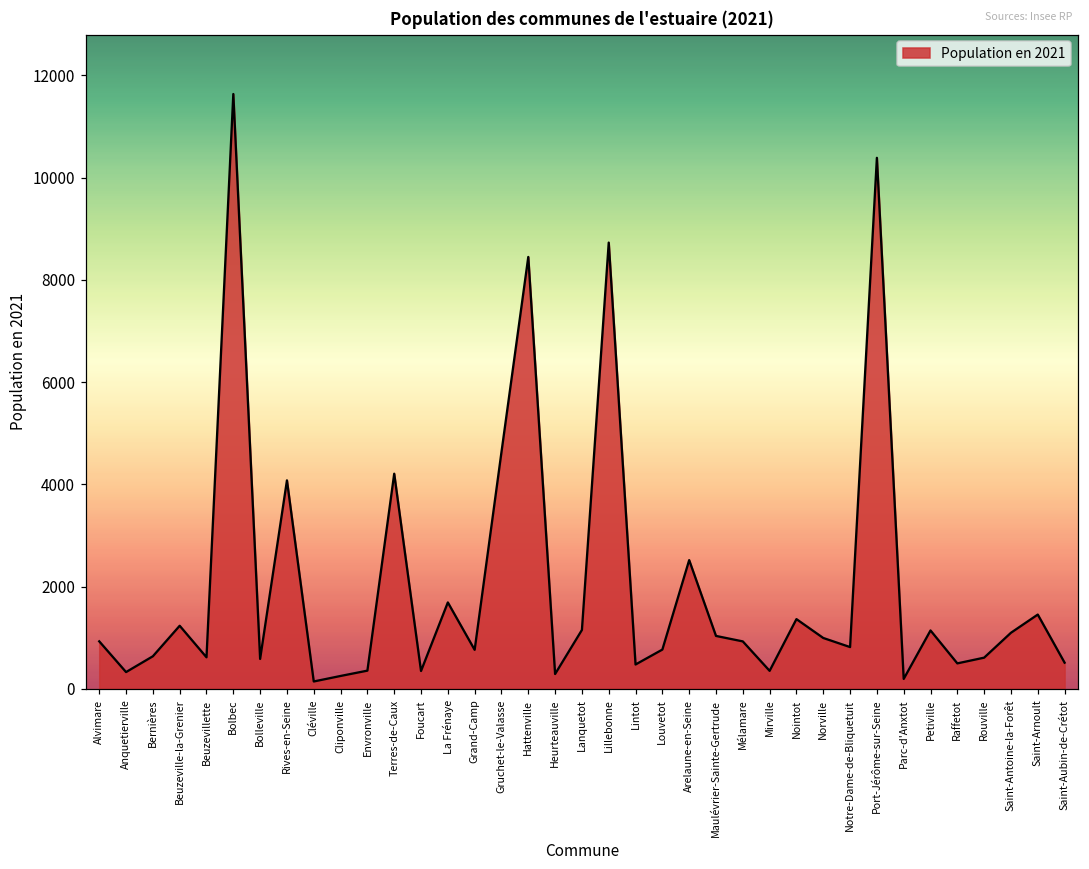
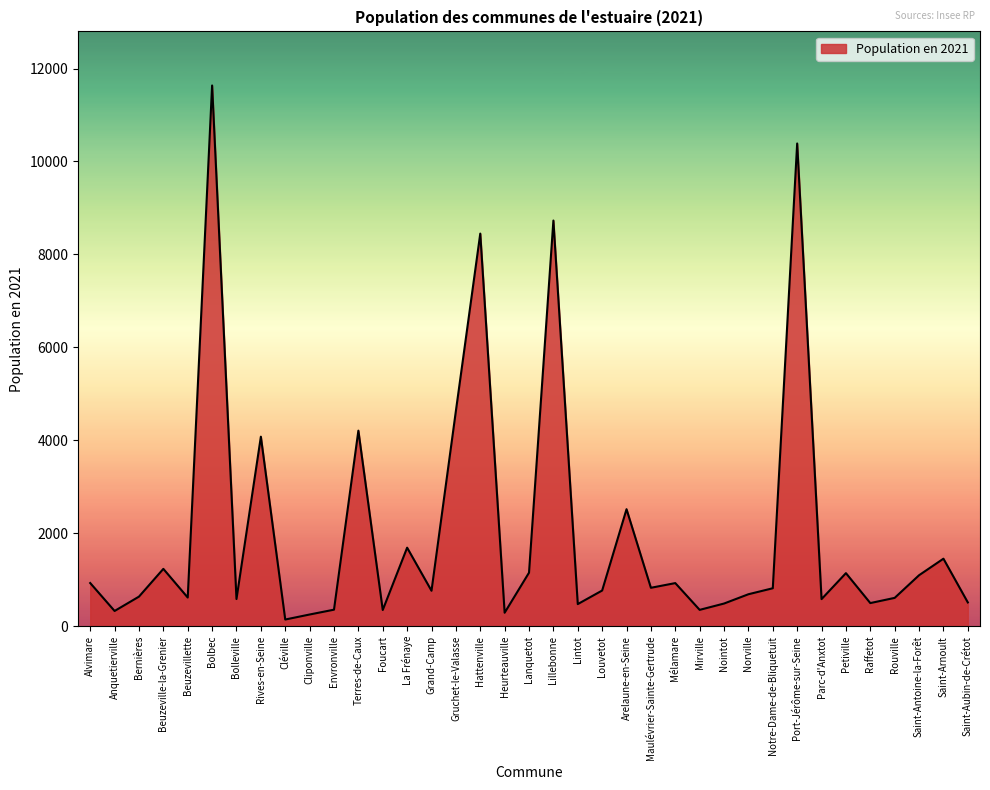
  {
    "Alvimare": 900,
    "Anquetierville": 300,
    "Bernières": 600,
    "Beuzeville-la-Grenier": 1200,
    "Beuzevillette": 600,
    "Bolbec": 11600,
    "Bolleville": 600,
    "Rives-en-Seine": 4100,
    "Cléville": 100,
    "Cliponville": 300,
    "Envronville": 400,
    "Terres-de-Caux": 4200,
    "Foucart": 300,
    "La Frénaye": 1700,
    "Grand-Camp": 800,
    "Gruchet-le-Valasse": 4600,
    "Hattenville": 8400,
    "Heurteauville": 300,
    "Lanquetot": 1200,
    "Lillebonne": 8700,
    "Lintot": 500,
    "Louvetot": 800,
    "Arelaune-en-Seine": 2500,
-   "Maulévrier-Sainte-Gertrude": 1000,
+   "Maulévrier-Sainte-Gertrude": 800,
    "Mélamare": 900,
    "Mirville": 400,
-   "Nointot": 1400,
-   "Norville": 1000,
+   "Nointot": 500,
+   "Norville": 700,
    "Notre-Dame-de-Bliquetuit": 800,
    "Port-Jérôme-sur-Seine": 10400,
-   "Parc-d'Anxtot": 200,
+   "Parc-d'Anxtot": 600,
    "Petiville": 1100,
    "Raffetot": 500,
    "Rouville": 600,
    "Saint-Antoine-la-Forêt": 1100,
    "Saint-Arnoult": 1500,
    "Saint-Aubin-de-Crétot": 500
  }
